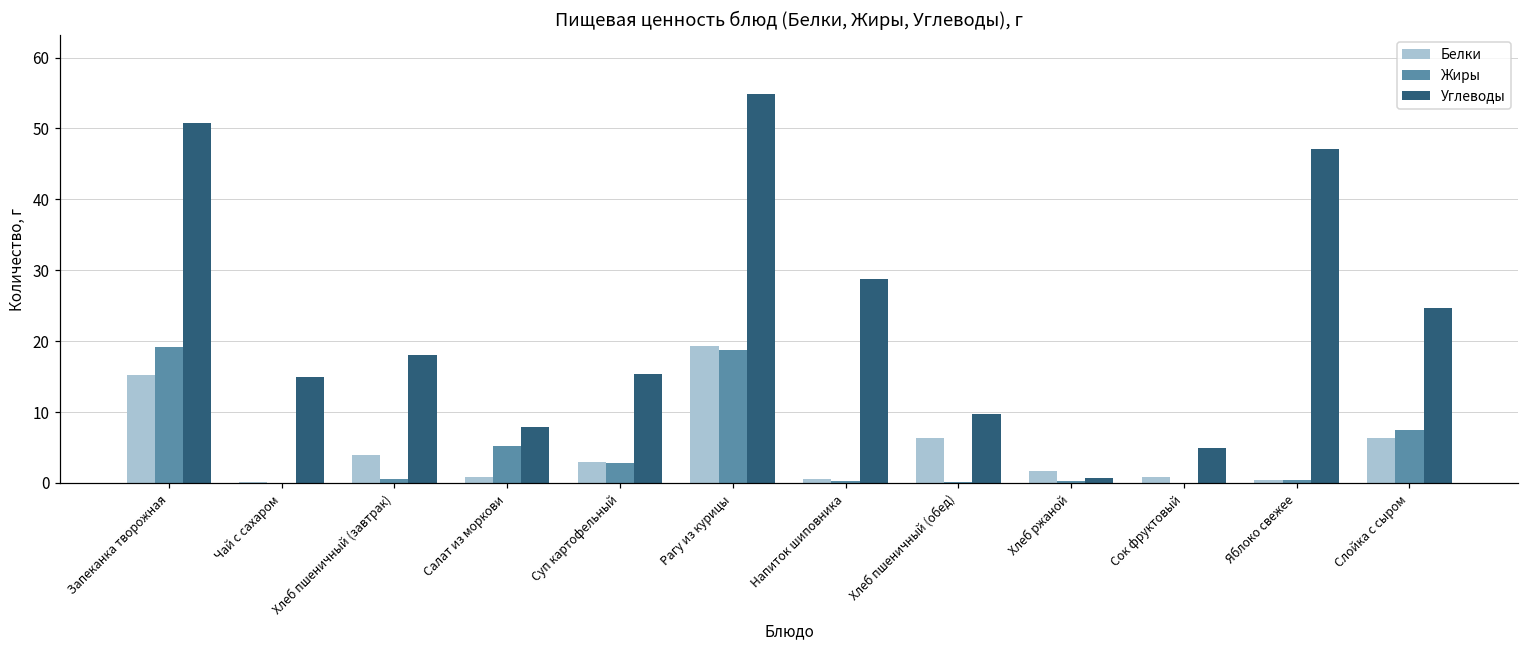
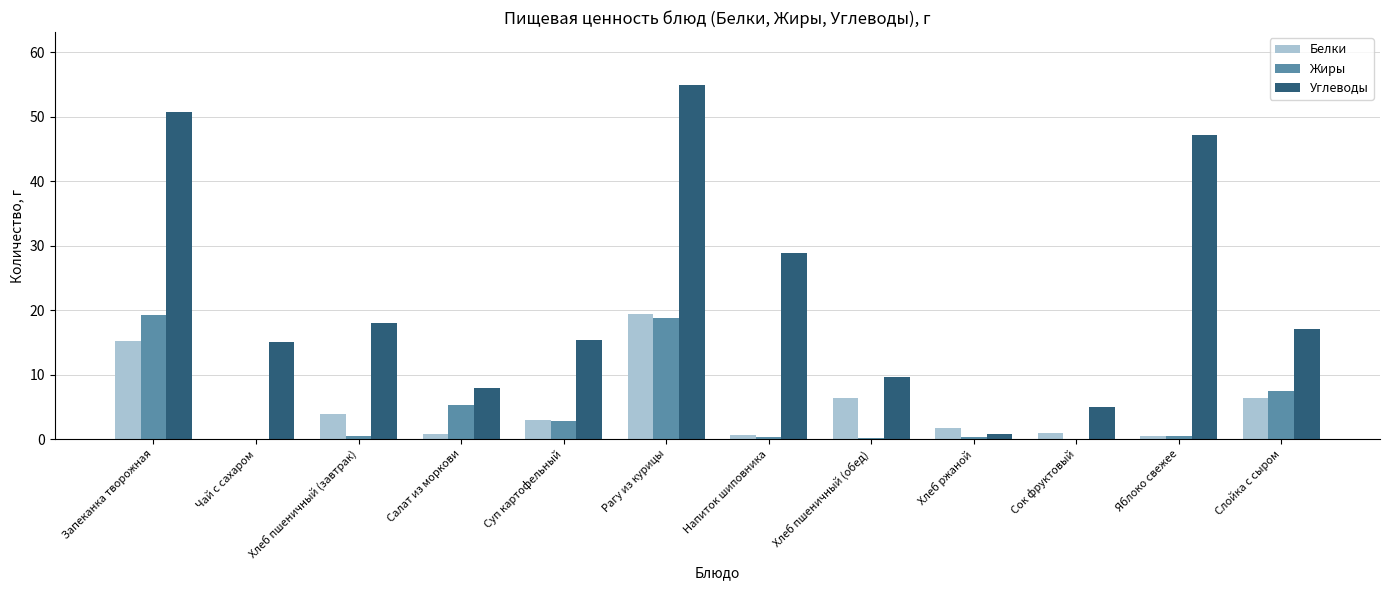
  {
    "Белки": {
      "Запеканка творожная": 15,
      "Хлеб пшеничный (завтрак)": 4,
      "Салат из моркови": 1,
      "Суп картофельный": 3,
      "Рагу из курицы": 19,
      "Напиток шиповника": 1,
      "Хлеб пшеничный (обед)": 6,
      "Хлеб ржаной": 2,
      "Сок фруктовый": 1,
      "Яблоко свежее": 0,
      "Слойка с сыром": 6
    },
    "Жиры": {
      "Запеканка творожная": 19,
      "Хлеб пшеничный (завтрак)": 1,
      "Салат из моркови": 5,
      "Суп картофельный": 3,
      "Рагу из курицы": 19,
      "Сок фруктовый": 0,
      "Яблоко свежее": 0,
      "Слойка с сыром": 8
    },
    "Углеводы": {
      "Запеканка творожная": 51,
      "Чай с сахаром": 15,
      "Хлеб пшеничный (завтрак)": 18,
      "Салат из моркови": 8,
      "Суп картофельный": 15,
      "Рагу из курицы": 55,
      "Напиток шиповника": 29,
      "Хлеб пшеничный (обед)": 10,
      "Хлеб ржаной": 1,
      "Сок фруктовый": 5,
      "Яблоко свежее": 47,
-     "Слойка с сыром": 25
+     "Слойка с сыром": 17
    }
  }
